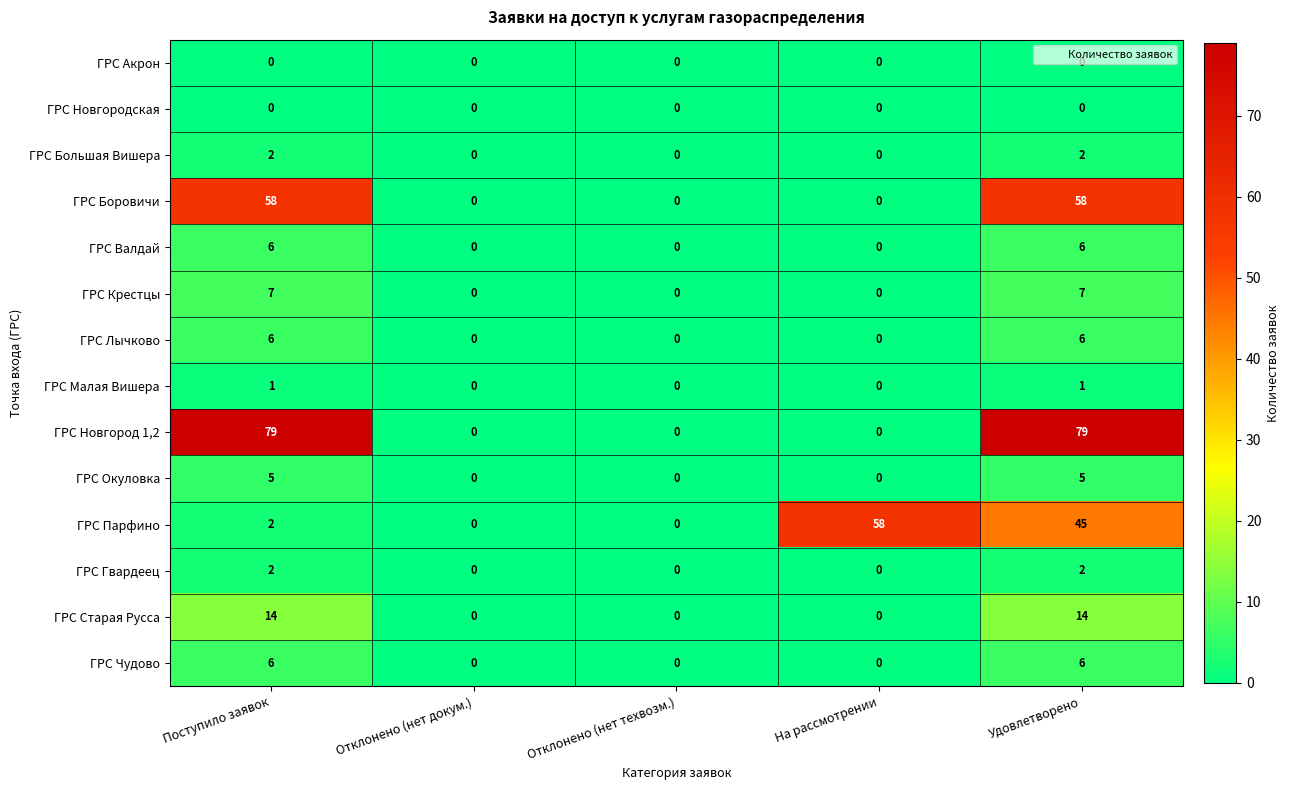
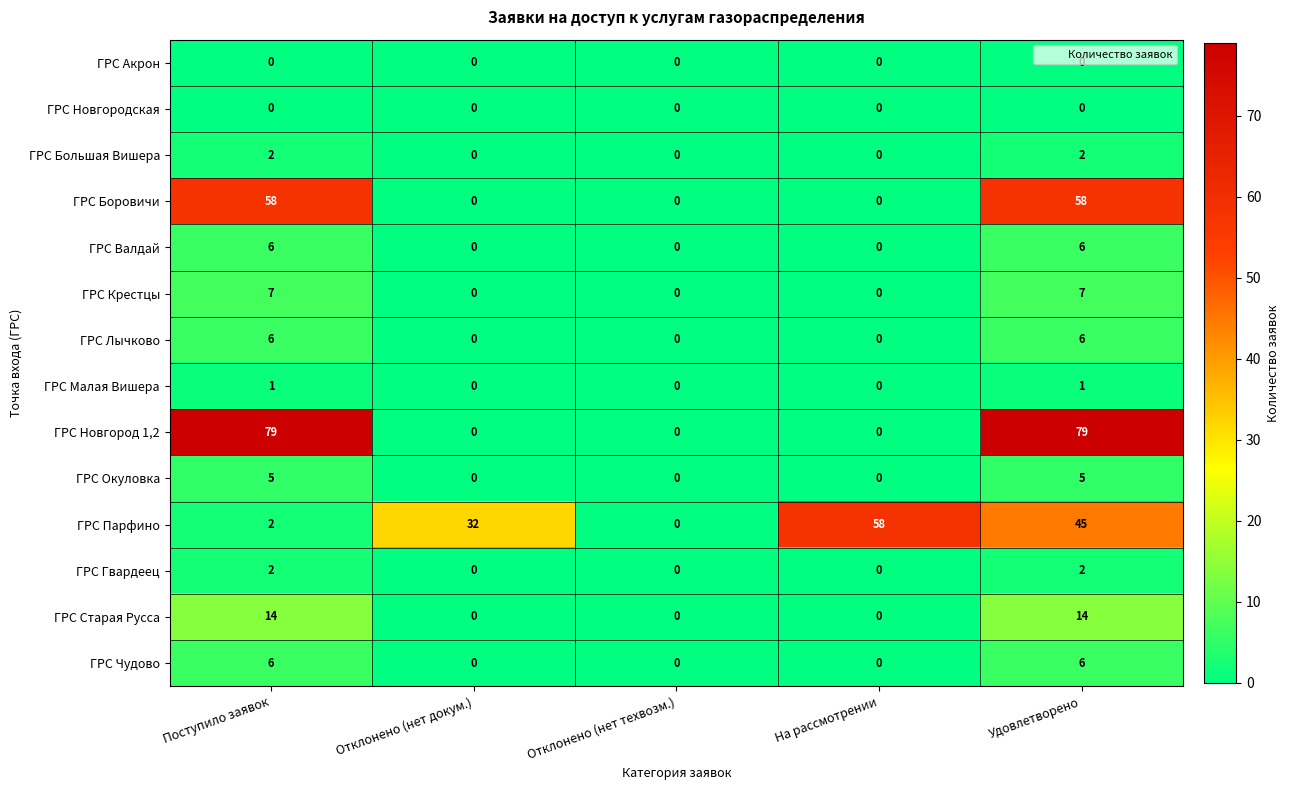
  {
    "ГРС Акрон": {
      "Поступило заявок": 0,
      "Отклонено (нет докум.)": 0,
      "Отклонено (нет техвозм.)": 0,
      "На рассмотрении": 0
    },
    "ГРС Новгородская": {
      "Поступило заявок": 0,
      "Отклонено (нет докум.)": 0,
      "Отклонено (нет техвозм.)": 0,
      "На рассмотрении": 0,
      "Удовлетворено": 0
    },
    "ГРС Большая Вишера": {
      "Поступило заявок": 2,
      "Отклонено (нет докум.)": 0,
      "Отклонено (нет техвозм.)": 0,
      "На рассмотрении": 0,
      "Удовлетворено": 2
    },
    "ГРС Боровичи": {
      "Поступило заявок": 58,
      "Отклонено (нет докум.)": 0,
      "Отклонено (нет техвозм.)": 0,
      "На рассмотрении": 0,
      "Удовлетворено": 58
    },
    "ГРС Валдай": {
      "Поступило заявок": 6,
      "Отклонено (нет докум.)": 0,
      "Отклонено (нет техвозм.)": 0,
      "На рассмотрении": 0,
      "Удовлетворено": 6
    },
    "ГРС Крестцы": {
      "Поступило заявок": 7,
      "Отклонено (нет докум.)": 0,
      "Отклонено (нет техвозм.)": 0,
      "На рассмотрении": 0,
      "Удовлетворено": 7
    },
    "ГРС Лычково": {
      "Поступило заявок": 6,
      "Отклонено (нет докум.)": 0,
      "Отклонено (нет техвозм.)": 0,
      "На рассмотрении": 0,
      "Удовлетворено": 6
    },
    "ГРС Малая Вишера": {
      "Поступило заявок": 1,
      "Отклонено (нет докум.)": 0,
      "Отклонено (нет техвозм.)": 0,
      "На рассмотрении": 0,
      "Удовлетворено": 1
    },
    "ГРС Новгород 1,2": {
      "Поступило заявок": 79,
      "Отклонено (нет докум.)": 0,
      "Отклонено (нет техвозм.)": 0,
      "На рассмотрении": 0,
      "Удовлетворено": 79
    },
    "ГРС Окуловка": {
      "Поступило заявок": 5,
      "Отклонено (нет докум.)": 0,
      "Отклонено (нет техвозм.)": 0,
      "На рассмотрении": 0,
      "Удовлетворено": 5
    },
    "ГРС Парфино": {
      "Поступило заявок": 2,
-     "Отклонено (нет докум.)": 0,
+     "Отклонено (нет докум.)": 32,
      "Отклонено (нет техвозм.)": 0,
      "На рассмотрении": 58,
      "Удовлетворено": 45
    },
    "ГРС Гвардеец": {
      "Поступило заявок": 2,
      "Отклонено (нет докум.)": 0,
      "Отклонено (нет техвозм.)": 0,
      "На рассмотрении": 0,
      "Удовлетворено": 2
    },
    "ГРС Старая Русса": {
      "Поступило заявок": 14,
      "Отклонено (нет докум.)": 0,
      "Отклонено (нет техвозм.)": 0,
      "На рассмотрении": 0,
      "Удовлетворено": 14
    },
    "ГРС Чудово": {
      "Поступило заявок": 6,
      "Отклонено (нет докум.)": 0,
      "Отклонено (нет техвозм.)": 0,
      "На рассмотрении": 0,
      "Удовлетворено": 6
    }
  }
